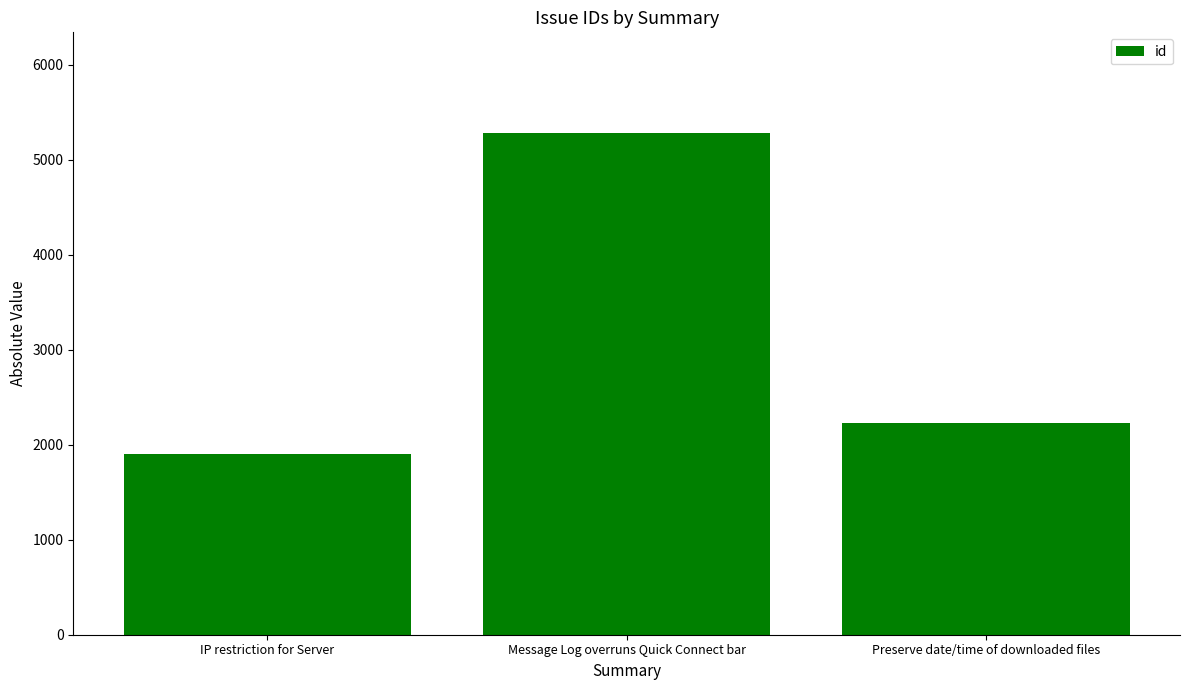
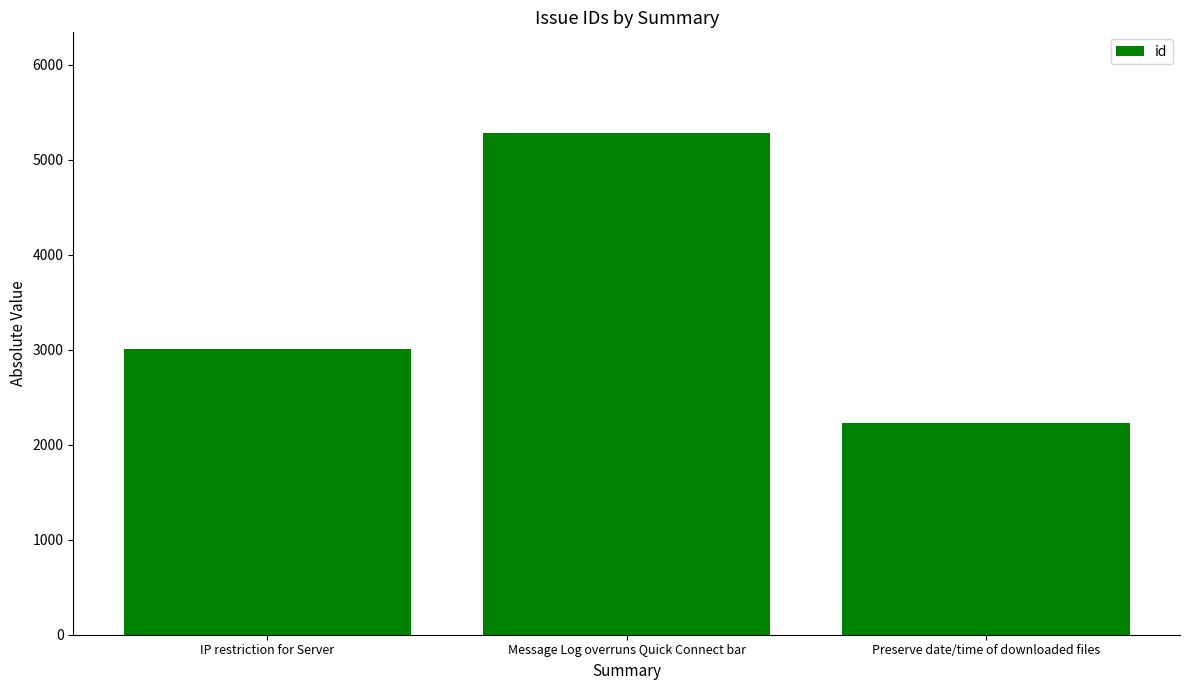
  {
-   "IP restriction for Server": 1900,
+   "IP restriction for Server": 3000,
    "Message Log overruns Quick Connect bar": 5300,
    "Preserve date/time of downloaded files": 2200
  }
